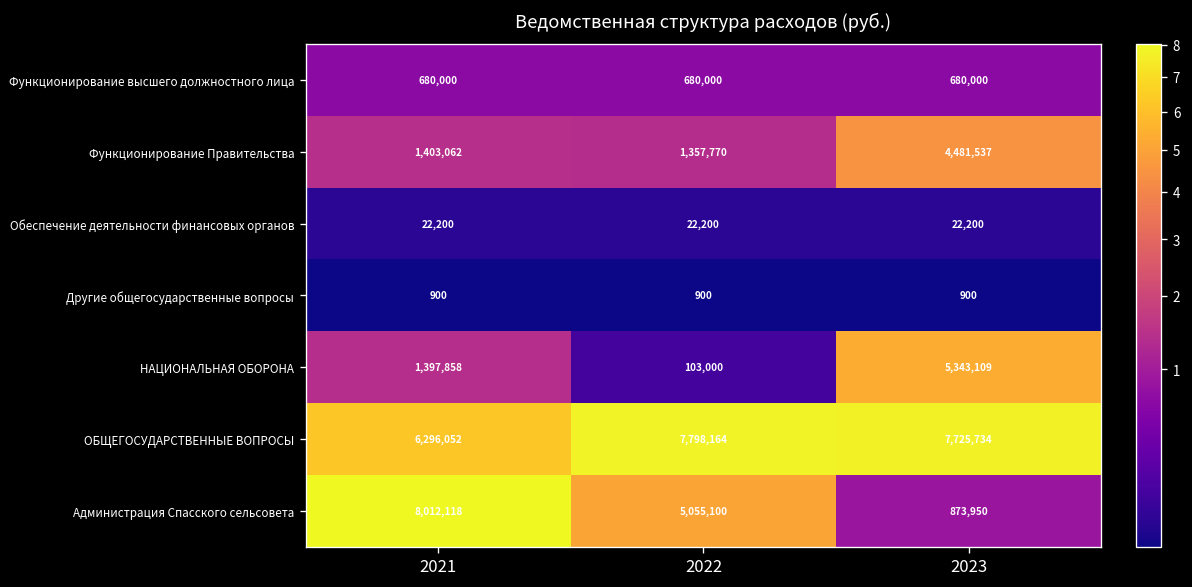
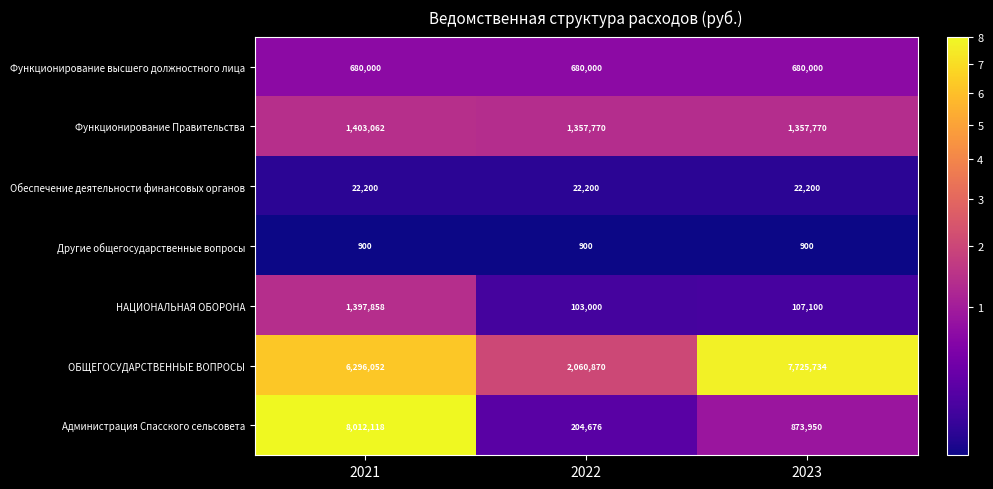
  {
    "Функционирование высшего должностного лица": {
      "2021": "680,000",
      "2022": "680,000",
      "2023": "680,000"
    },
    "Функционирование Правительства": {
      "2021": "1,403,062",
      "2022": "1,357,770",
-     "2023": "4,481,537"
+     "2023": "1,357,770"
    },
    "Обеспечение деятельности финансовых органов": {
      "2021": "22,200",
      "2022": "22,200",
      "2023": "22,200"
    },
    "Другие общегосударственные вопросы": {
      "2021": "900",
      "2022": "900",
      "2023": "900"
    },
    "НАЦИОНАЛЬНАЯ ОБОРОНА": {
      "2021": "1,397,858",
      "2022": "103,000",
-     "2023": "5,343,109"
+     "2023": "107,100"
    },
    "ОБЩЕГОСУДАРСТВЕННЫЕ ВОПРОСЫ": {
      "2021": "6,296,052",
-     "2022": "7,798,164",
+     "2022": "2,060,870",
      "2023": "7,725,734"
    },
    "Администрация Спасского сельсовета": {
      "2021": "8,012,118",
-     "2022": "5,055,100",
+     "2022": "204,676",
      "2023": "873,950"
    }
  }
